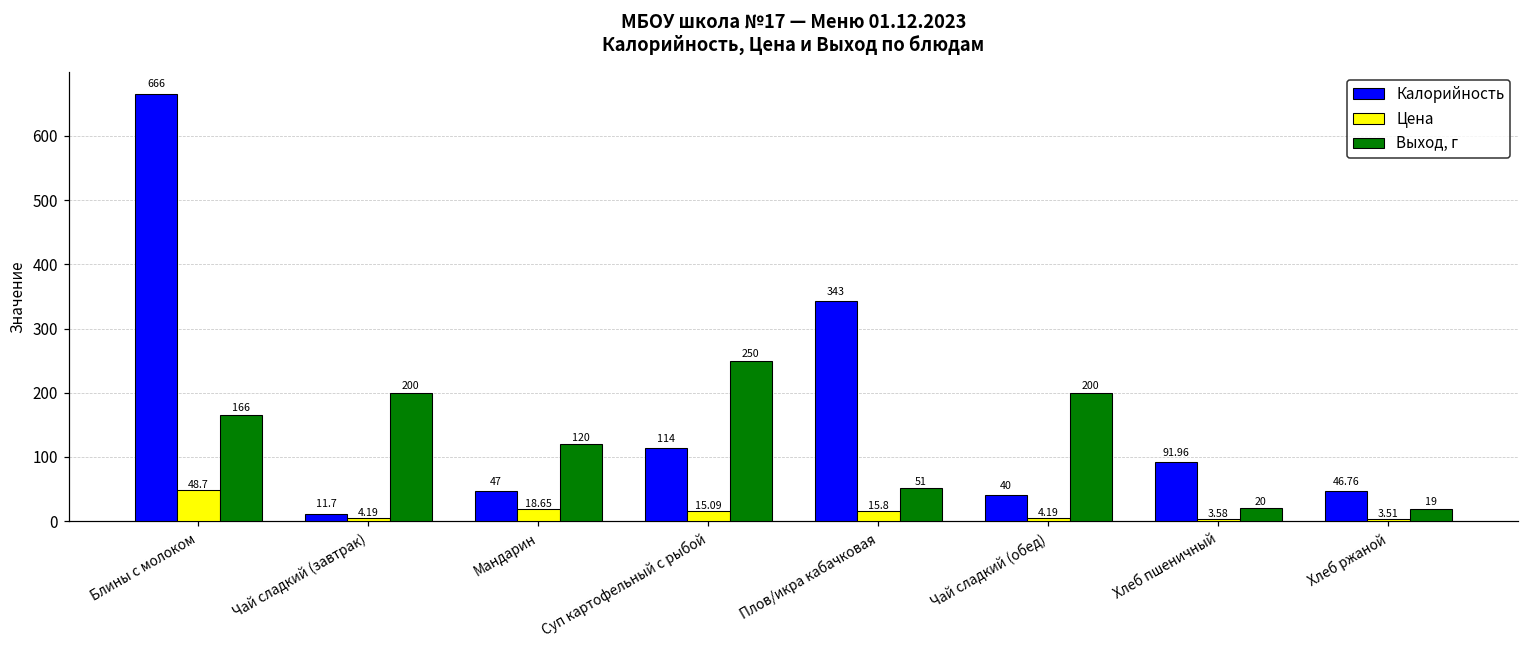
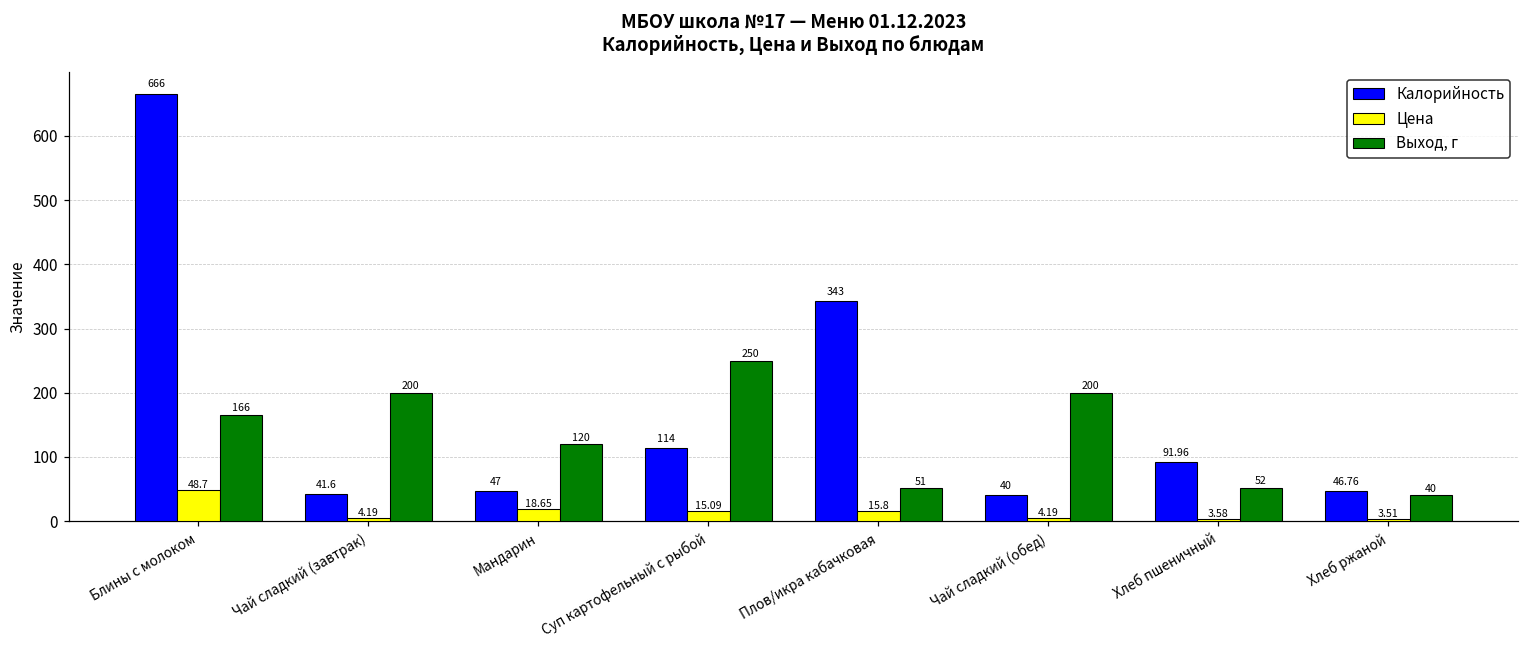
  {
    "Калорийность": {
      "Блины с молоком": 666,
-     "Чай сладкий (завтрак)": 11.7,
+     "Чай сладкий (завтрак)": 41.6,
      "Мандарин": 47,
      "Суп картофельный с рыбой": 114,
      "Плов/икра кабачковая": 343,
      "Чай сладкий (обед)": 40,
      "Хлеб пшеничный": 91.96,
      "Хлеб ржаной": 46.76
    },
    "Цена": {
      "Блины с молоком": 48.7,
      "Чай сладкий (завтрак)": 4.19,
      "Мандарин": 18.65,
      "Суп картофельный с рыбой": 15.09,
      "Плов/икра кабачковая": 15.8,
      "Чай сладкий (обед)": 4.19,
      "Хлеб пшеничный": 3.58,
      "Хлеб ржаной": 3.51
    },
    "Выход, г": {
      "Блины с молоком": 166,
      "Чай сладкий (завтрак)": 200,
      "Мандарин": 120,
      "Суп картофельный с рыбой": 250,
      "Плов/икра кабачковая": 51,
      "Чай сладкий (обед)": 200,
-     "Хлеб пшеничный": 20,
-     "Хлеб ржаной": 19
+     "Хлеб пшеничный": 52,
+     "Хлеб ржаной": 40
    }
  }
